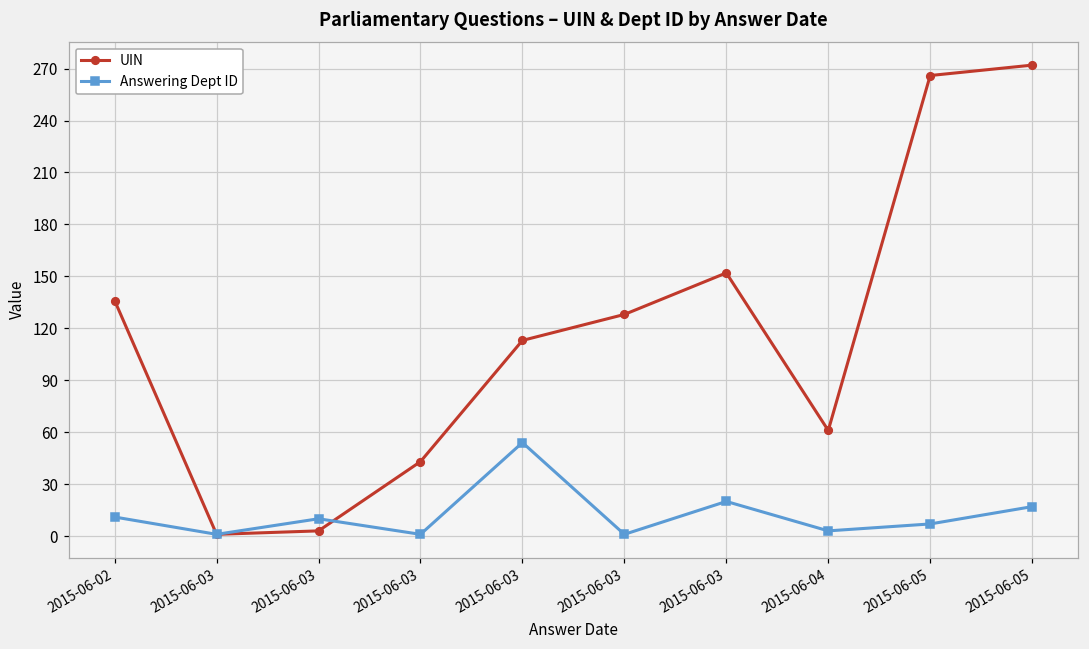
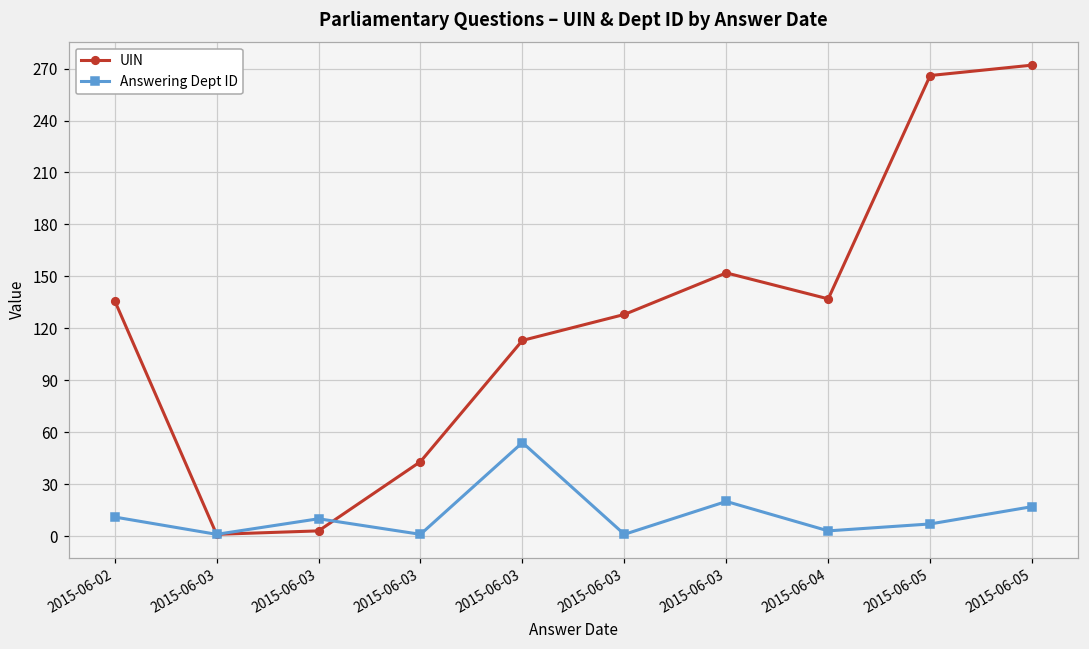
  {
    "UIN": {
      "2015-06-02": 136,
-     "2015-06-04": 61
+     "2015-06-04": 137
    },
    "Answering Dept ID": {
      "2015-06-02": 11,
      "2015-06-04": 3
    }
  }
